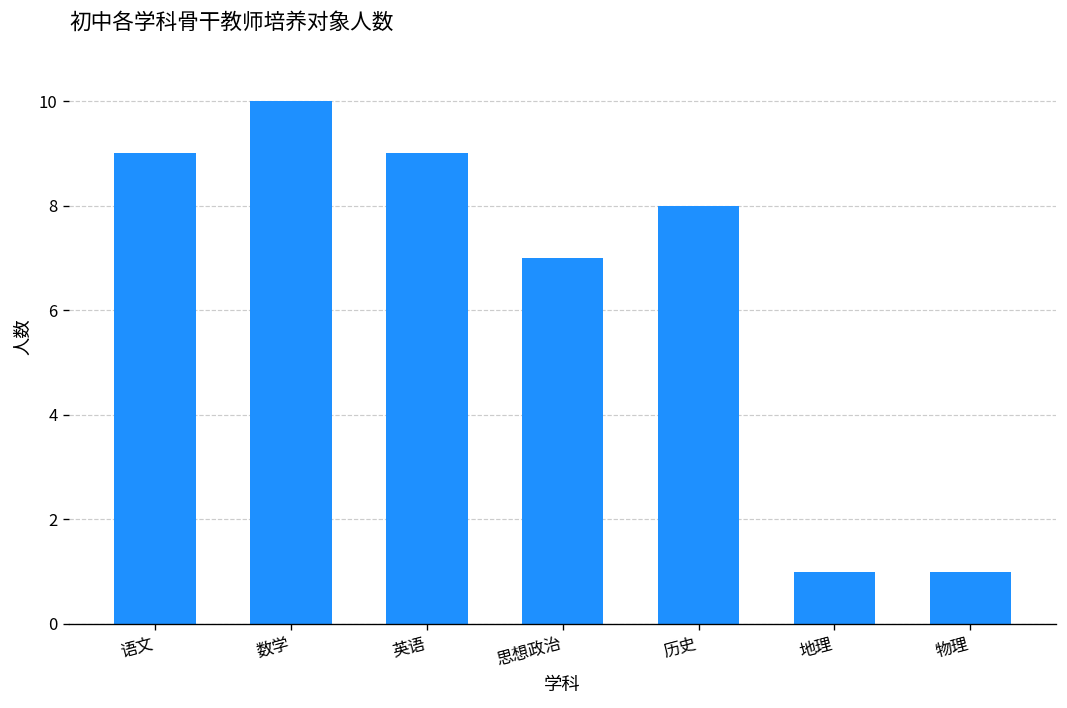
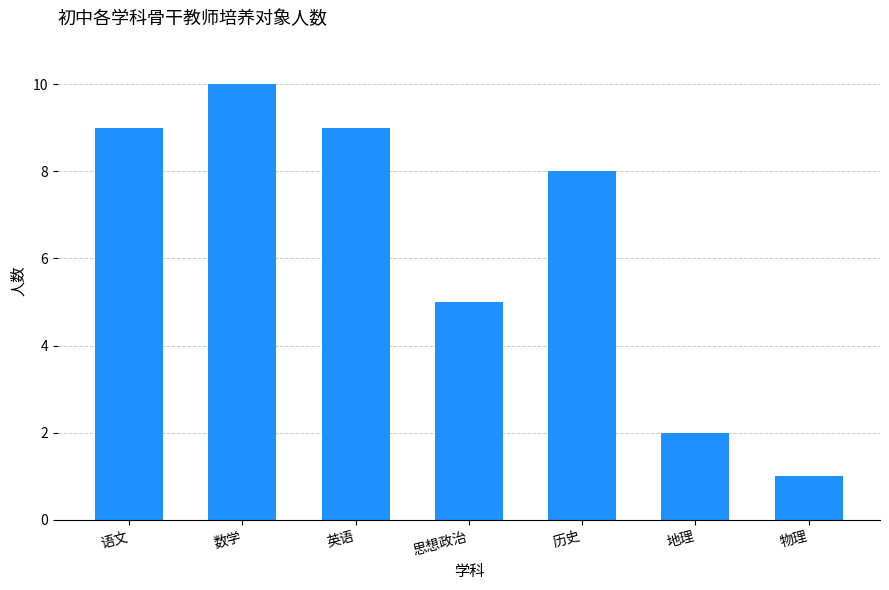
  {
    "语文": 9,
    "数学": 10,
    "英语": 9,
-   "思想政治": 7,
+   "思想政治": 5,
    "历史": 8,
-   "地理": 1,
+   "地理": 2,
    "物理": 1
  }
